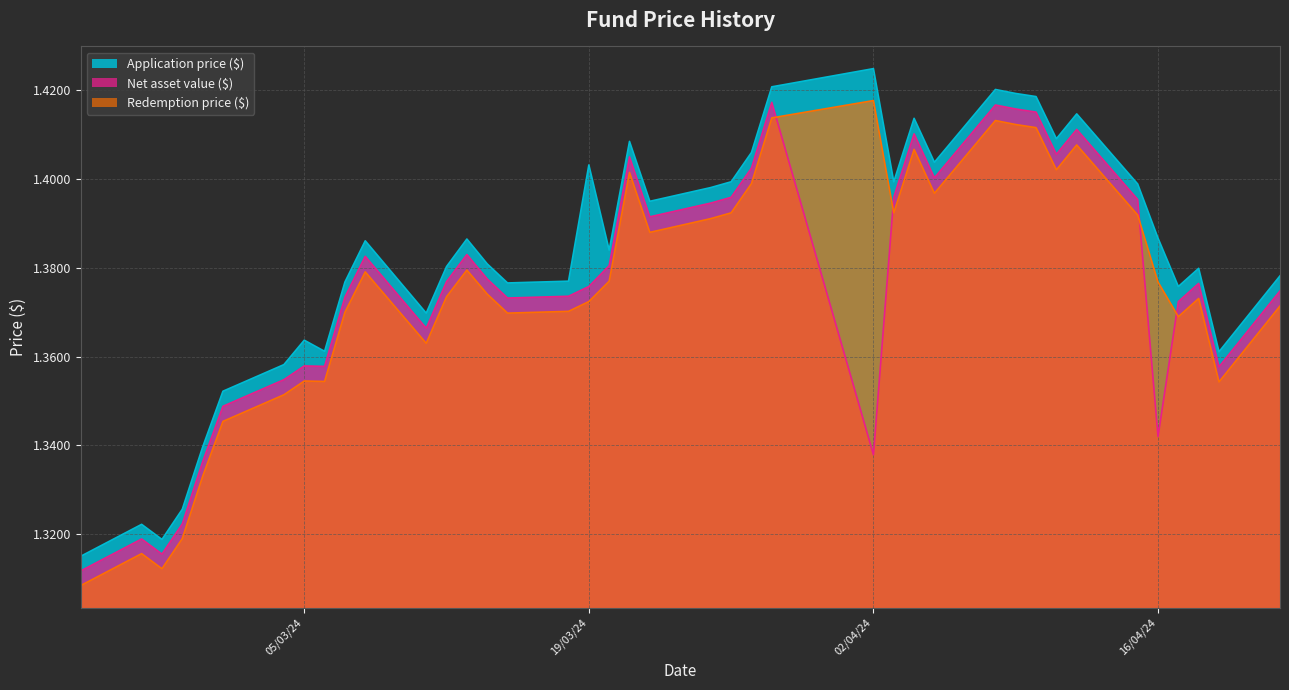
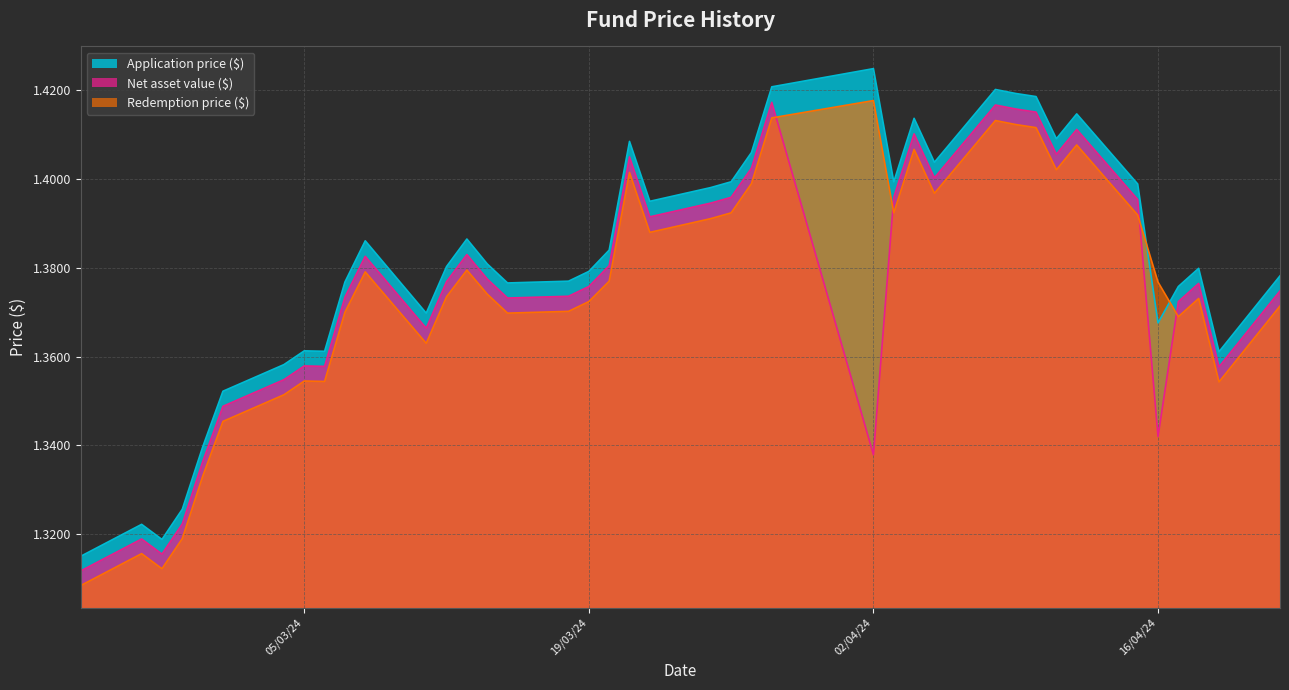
  {
    "Application price ($)": {
-     "05/03/24": 1.364,
-     "19/03/24": 1.403,
+     "05/03/24": 1.361,
+     "19/03/24": 1.379,
      "02/04/24": 1.425,
-     "16/04/24": 1.387
+     "16/04/24": 1.368
    },
    "Net asset value ($)": {
      "05/03/24": 1.358,
      "19/03/24": 1.376,
      "02/04/24": 1.338,
      "16/04/24": 1.342
    },
    "Redemption price ($)": {
      "05/03/24": 1.355,
      "19/03/24": 1.372,
      "02/04/24": 1.418,
      "16/04/24": 1.377
    }
  }
